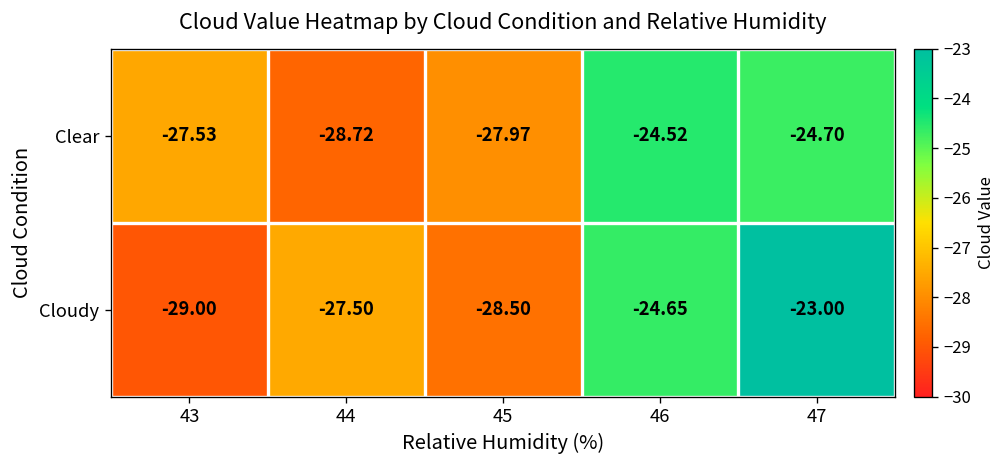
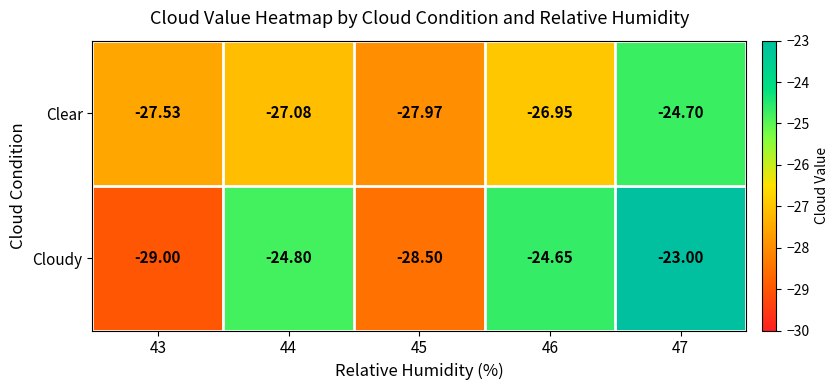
  {
    "Clear": {
      "43": -27.53,
-     "44": -28.72,
+     "44": -27.08,
      "45": -27.97,
-     "46": -24.52,
+     "46": -26.95,
      "47": -24.70
    },
    "Cloudy": {
      "43": -29.00,
-     "44": -27.50,
+     "44": -24.80,
      "45": -28.50,
      "46": -24.65,
      "47": -23.00
    }
  }
